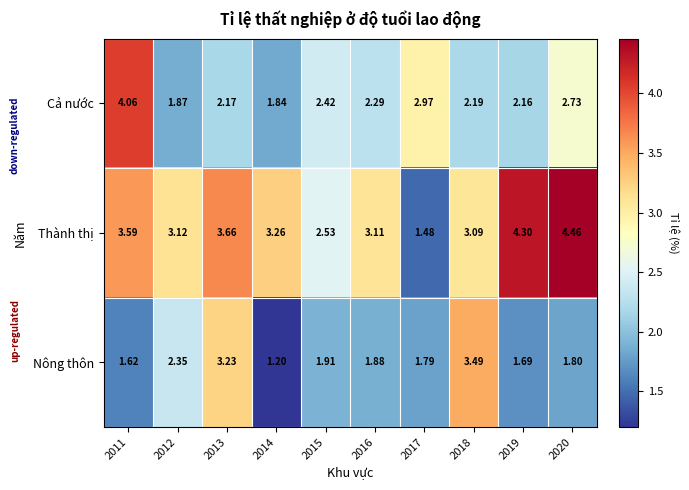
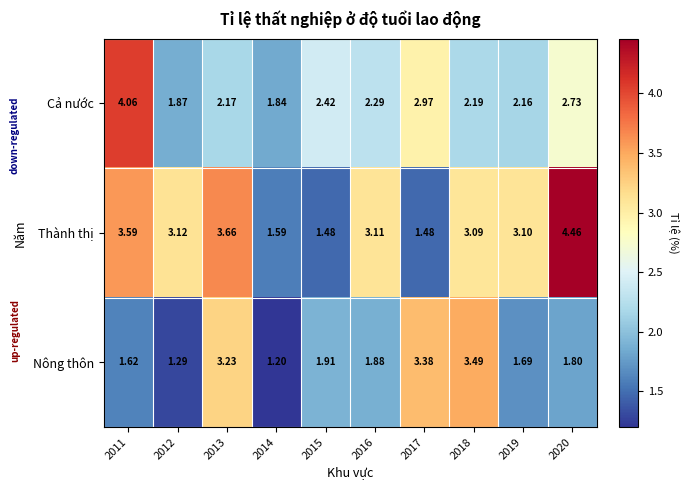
  {
    "Cả nước": {
      "2011": 4.06,
      "2012": 1.87,
      "2013": 2.17,
      "2014": 1.84,
      "2015": 2.42,
      "2016": 2.29,
      "2017": 2.97,
      "2018": 2.19,
      "2019": 2.16,
      "2020": 2.73
    },
    "Thành thị": {
      "2011": 3.59,
      "2012": 3.12,
      "2013": 3.66,
-     "2014": 3.26,
-     "2015": 2.53,
+     "2014": 1.59,
+     "2015": 1.48,
      "2016": 3.11,
      "2017": 1.48,
      "2018": 3.09,
-     "2019": 4.30,
+     "2019": 3.10,
      "2020": 4.46
    },
    "Nông thôn": {
      "2011": 1.62,
-     "2012": 2.35,
+     "2012": 1.29,
      "2013": 3.23,
      "2014": 1.20,
      "2015": 1.91,
      "2016": 1.88,
-     "2017": 1.79,
+     "2017": 3.38,
      "2018": 3.49,
      "2019": 1.69,
      "2020": 1.80
    }
  }
